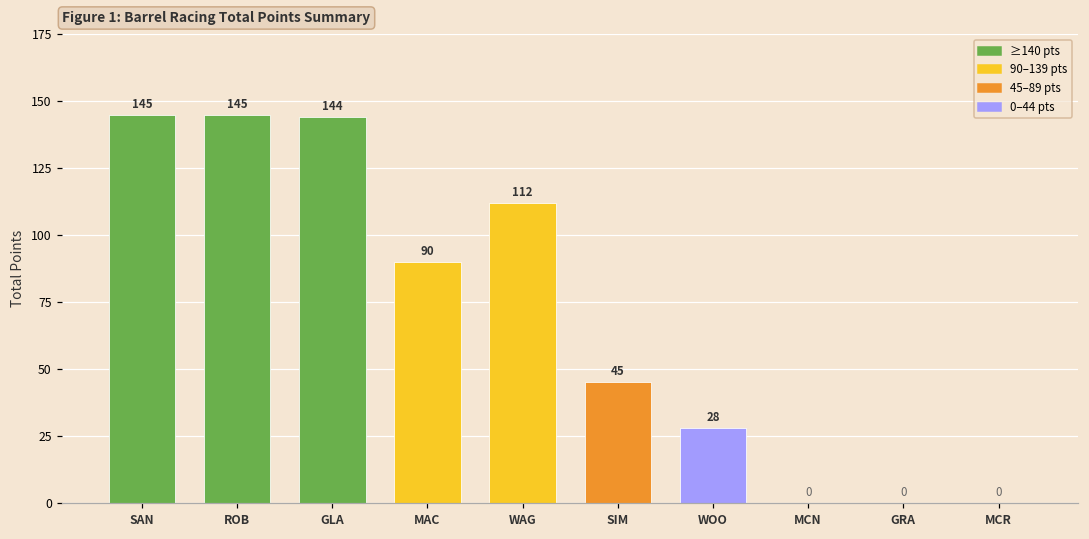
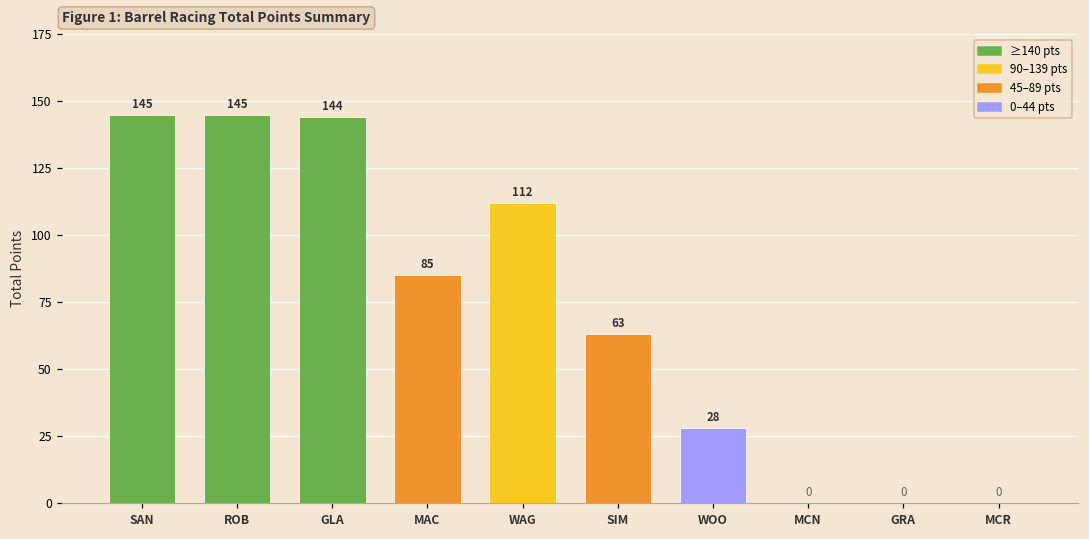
  {
    "SAN": 145,
    "ROB": 145,
    "GLA": 144,
-   "MAC": 90,
+   "MAC": 85,
    "WAG": 112,
-   "SIM": 45,
+   "SIM": 63,
    "WOO": 28,
    "MCN": 0,
    "GRA": 0,
    "MCR": 0
  }
